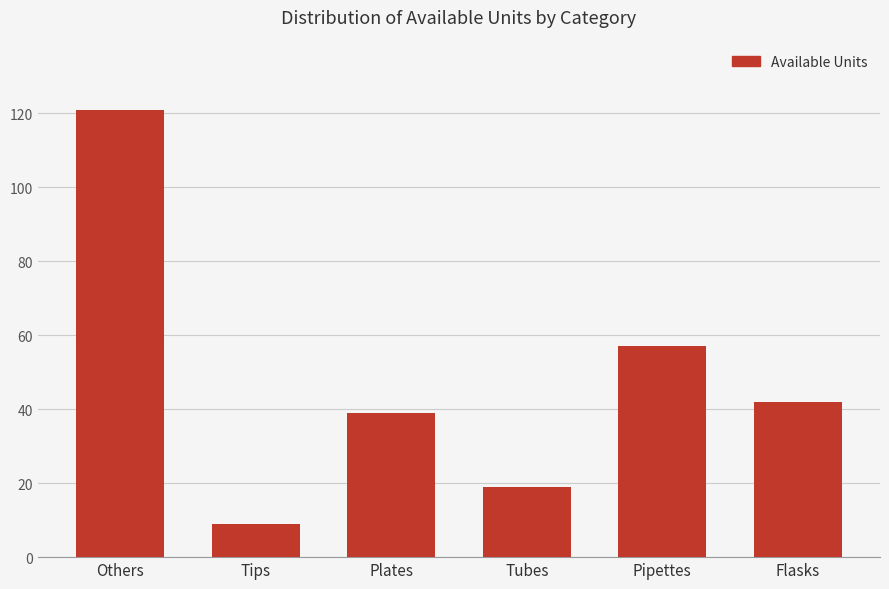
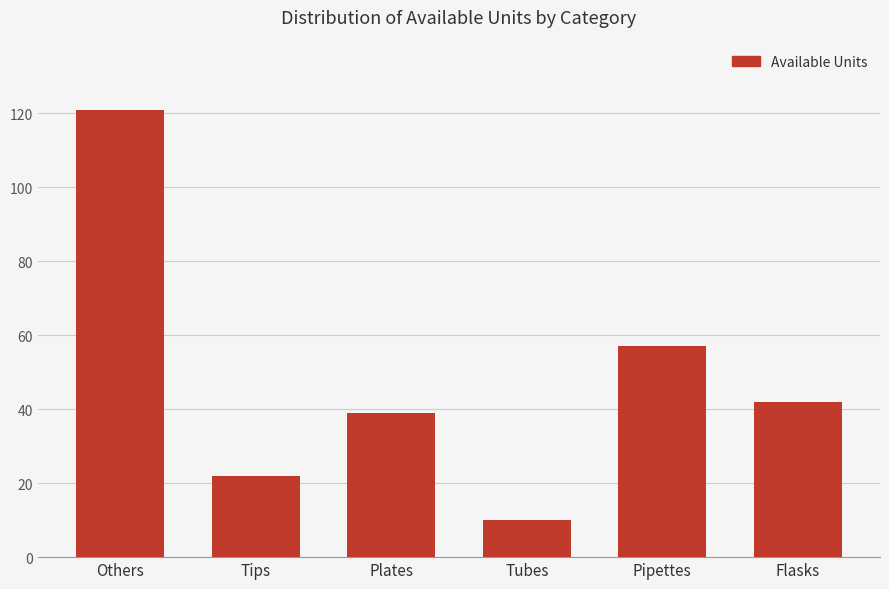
  {
    "Others": 121,
-   "Tips": 9,
+   "Tips": 22,
    "Plates": 39,
-   "Tubes": 19,
+   "Tubes": 10,
    "Pipettes": 57,
    "Flasks": 42
  }
